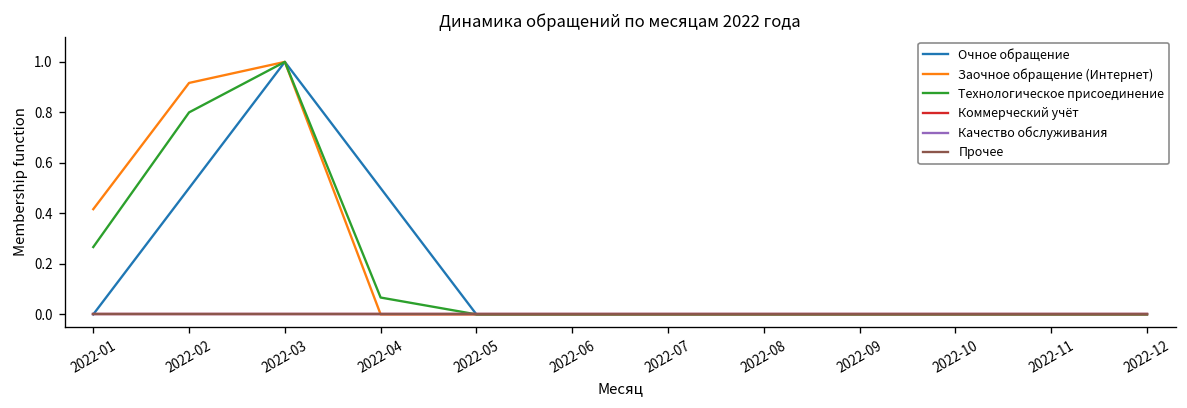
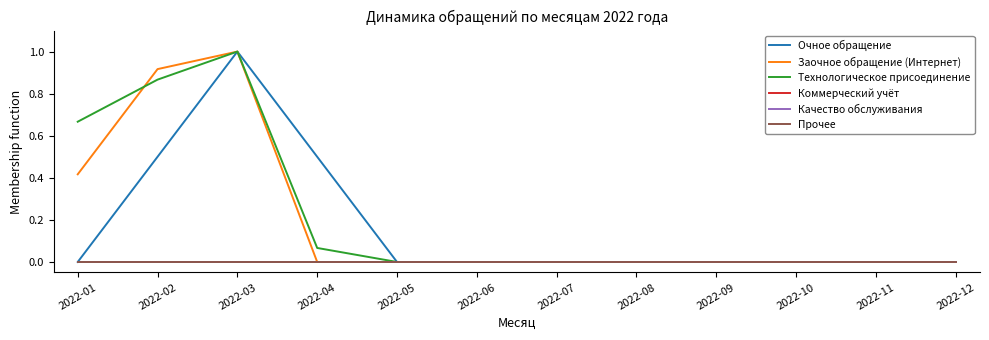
  {
    "Очное обращение": {
      "2022-02": 0.50,
      "2022-04": 0.50
    },
    "Заочное обращение (Интернет)": {
      "2022-01": 0.42,
      "2022-02": 0.92
    },
    "Технологическое присоединение": {
-     "2022-01": 0.27,
-     "2022-02": 0.80,
+     "2022-01": 0.67,
+     "2022-02": 0.87,
      "2022-04": 0.07
    },
    "Прочее": {
      "2022-02": 0.00,
      "2022-03": 0.00
    }
  }
